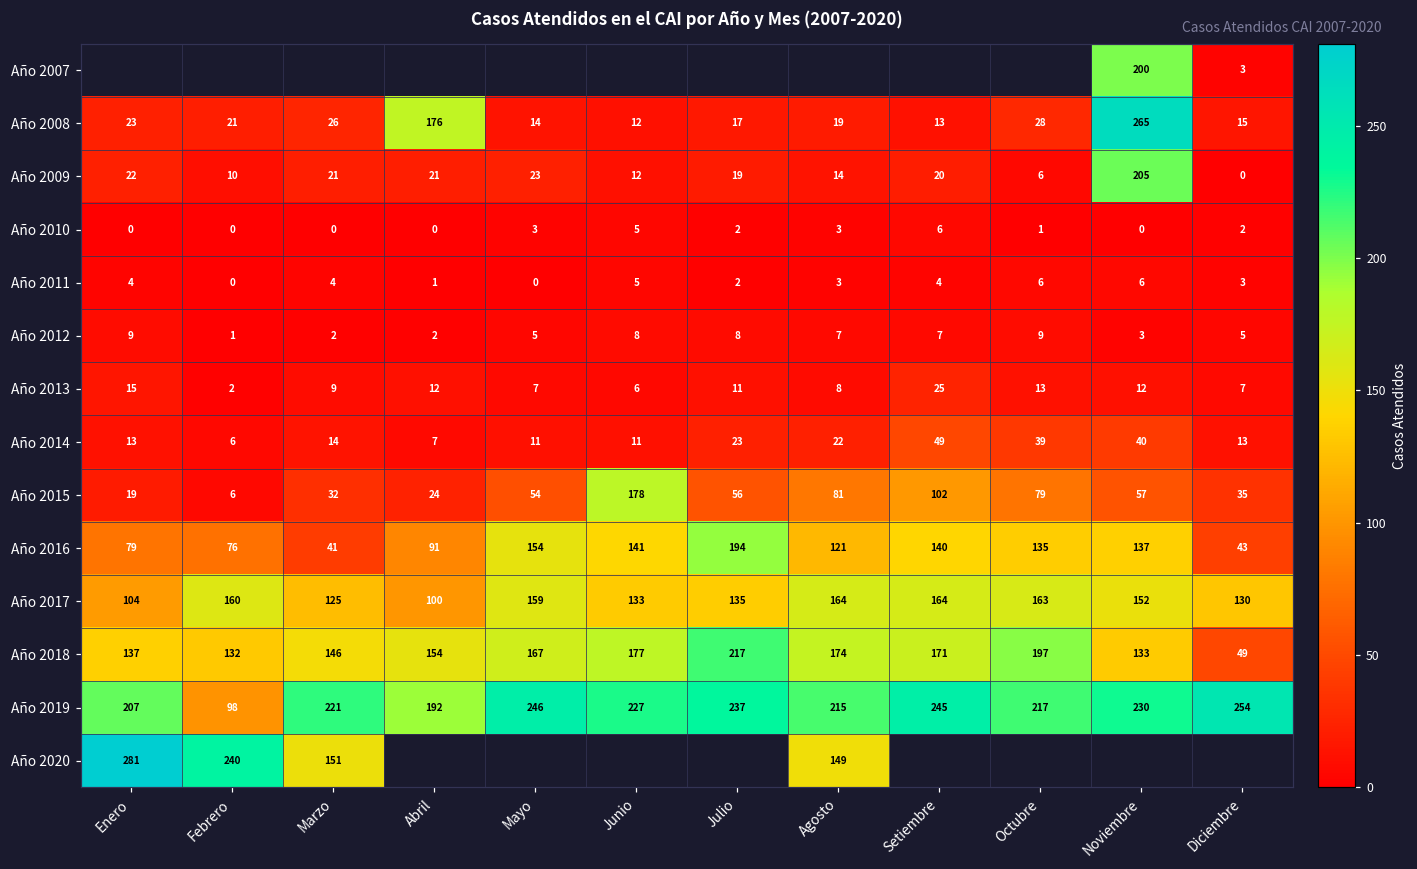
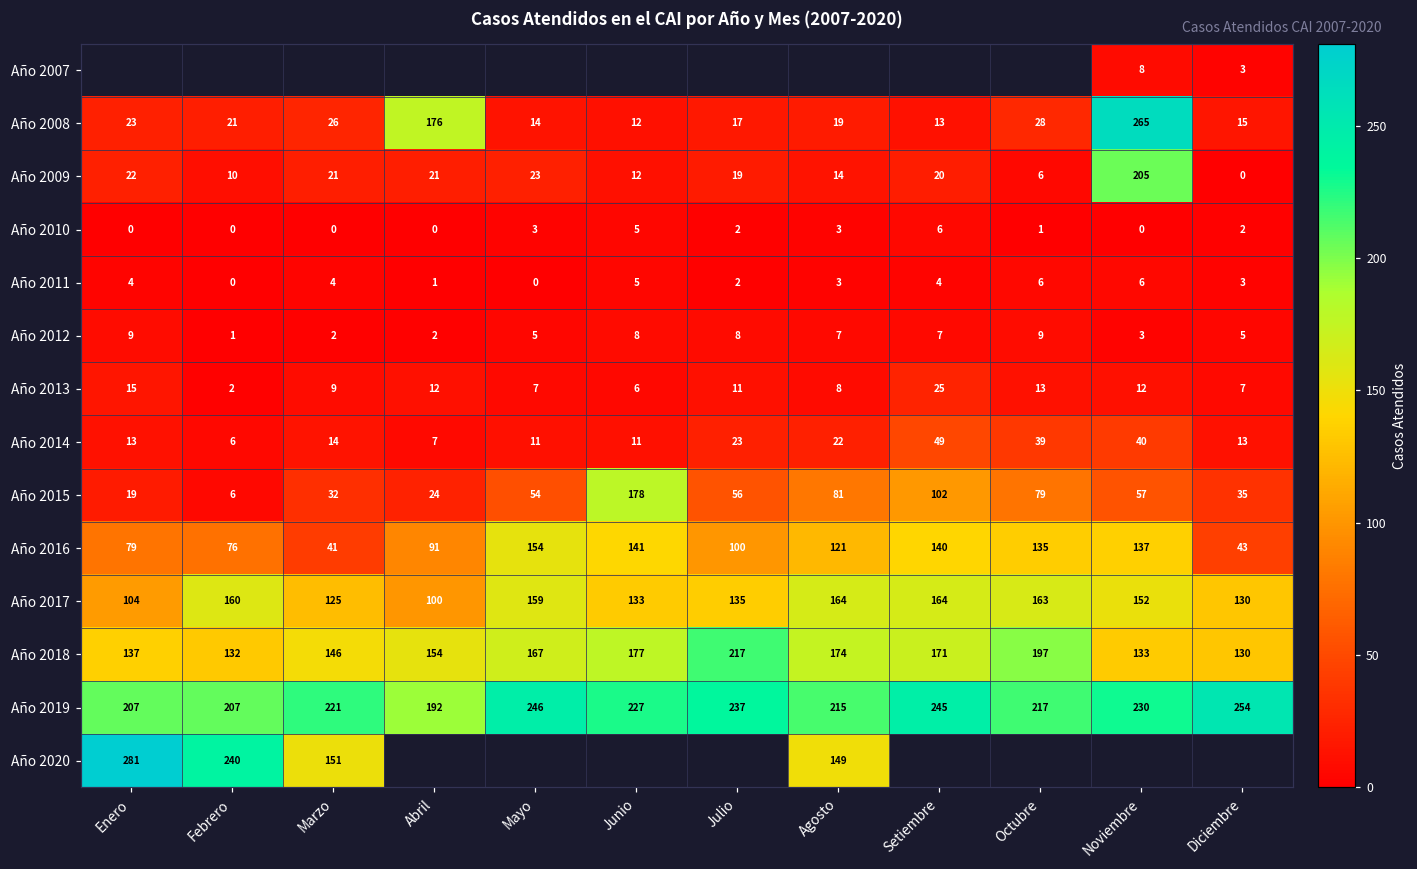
  {
    "Año 2007": {
-     "Noviembre": 200,
+     "Noviembre": 8,
      "Diciembre": 3
    },
    "Año 2008": {
      "Enero": 23,
      "Febrero": 21,
      "Marzo": 26,
      "Abril": 176,
      "Mayo": 14,
      "Junio": 12,
      "Julio": 17,
      "Agosto": 19,
      "Setiembre": 13,
      "Octubre": 28,
      "Noviembre": 265,
      "Diciembre": 15
    },
    "Año 2009": {
      "Enero": 22,
      "Febrero": 10,
      "Marzo": 21,
      "Abril": 21,
      "Mayo": 23,
      "Junio": 12,
      "Julio": 19,
      "Agosto": 14,
      "Setiembre": 20,
      "Octubre": 6,
      "Noviembre": 205,
      "Diciembre": 0
    },
    "Año 2010": {
      "Enero": 0,
      "Febrero": 0,
      "Marzo": 0,
      "Abril": 0,
      "Mayo": 3,
      "Junio": 5,
      "Julio": 2,
      "Agosto": 3,
      "Setiembre": 6,
      "Octubre": 1,
      "Noviembre": 0,
      "Diciembre": 2
    },
    "Año 2011": {
      "Enero": 4,
      "Febrero": 0,
      "Marzo": 4,
      "Abril": 1,
      "Mayo": 0,
      "Junio": 5,
      "Julio": 2,
      "Agosto": 3,
      "Setiembre": 4,
      "Octubre": 6,
      "Noviembre": 6,
      "Diciembre": 3
    },
    "Año 2012": {
      "Enero": 9,
      "Febrero": 1,
      "Marzo": 2,
      "Abril": 2,
      "Mayo": 5,
      "Junio": 8,
      "Julio": 8,
      "Agosto": 7,
      "Setiembre": 7,
      "Octubre": 9,
      "Noviembre": 3,
      "Diciembre": 5
    },
    "Año 2013": {
      "Enero": 15,
      "Febrero": 2,
      "Marzo": 9,
      "Abril": 12,
      "Mayo": 7,
      "Junio": 6,
      "Julio": 11,
      "Agosto": 8,
      "Setiembre": 25,
      "Octubre": 13,
      "Noviembre": 12,
      "Diciembre": 7
    },
    "Año 2014": {
      "Enero": 13,
      "Febrero": 6,
      "Marzo": 14,
      "Abril": 7,
      "Mayo": 11,
      "Junio": 11,
      "Julio": 23,
      "Agosto": 22,
      "Setiembre": 49,
      "Octubre": 39,
      "Noviembre": 40,
      "Diciembre": 13
    },
    "Año 2015": {
      "Enero": 19,
      "Febrero": 6,
      "Marzo": 32,
      "Abril": 24,
      "Mayo": 54,
      "Junio": 178,
      "Julio": 56,
      "Agosto": 81,
      "Setiembre": 102,
      "Octubre": 79,
      "Noviembre": 57,
      "Diciembre": 35
    },
    "Año 2016": {
      "Enero": 79,
      "Febrero": 76,
      "Marzo": 41,
      "Abril": 91,
      "Mayo": 154,
      "Junio": 141,
-     "Julio": 194,
+     "Julio": 100,
      "Agosto": 121,
      "Setiembre": 140,
      "Octubre": 135,
      "Noviembre": 137,
      "Diciembre": 43
    },
    "Año 2017": {
      "Enero": 104,
      "Febrero": 160,
      "Marzo": 125,
      "Abril": 100,
      "Mayo": 159,
      "Junio": 133,
      "Julio": 135,
      "Agosto": 164,
      "Setiembre": 164,
      "Octubre": 163,
      "Noviembre": 152,
      "Diciembre": 130
    },
    "Año 2018": {
      "Enero": 137,
      "Febrero": 132,
      "Marzo": 146,
      "Abril": 154,
      "Mayo": 167,
      "Junio": 177,
      "Julio": 217,
      "Agosto": 174,
      "Setiembre": 171,
      "Octubre": 197,
      "Noviembre": 133,
-     "Diciembre": 49
+     "Diciembre": 130
    },
    "Año 2019": {
      "Enero": 207,
-     "Febrero": 98,
+     "Febrero": 207,
      "Marzo": 221,
      "Abril": 192,
      "Mayo": 246,
      "Junio": 227,
      "Julio": 237,
      "Agosto": 215,
      "Setiembre": 245,
      "Octubre": 217,
      "Noviembre": 230,
      "Diciembre": 254
    },
    "Año 2020": {
      "Enero": 281,
      "Febrero": 240,
      "Marzo": 151,
      "Agosto": 149
    }
  }
